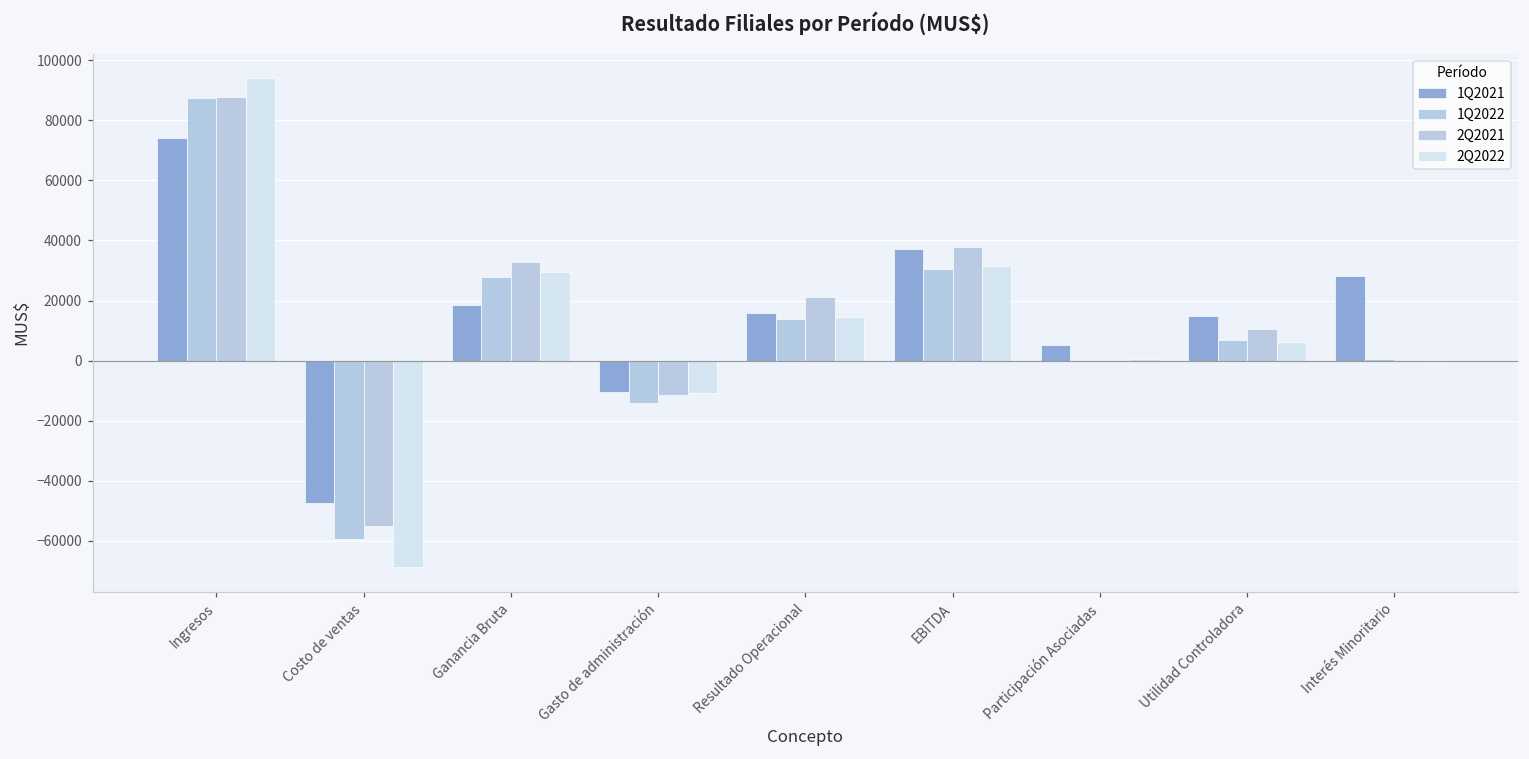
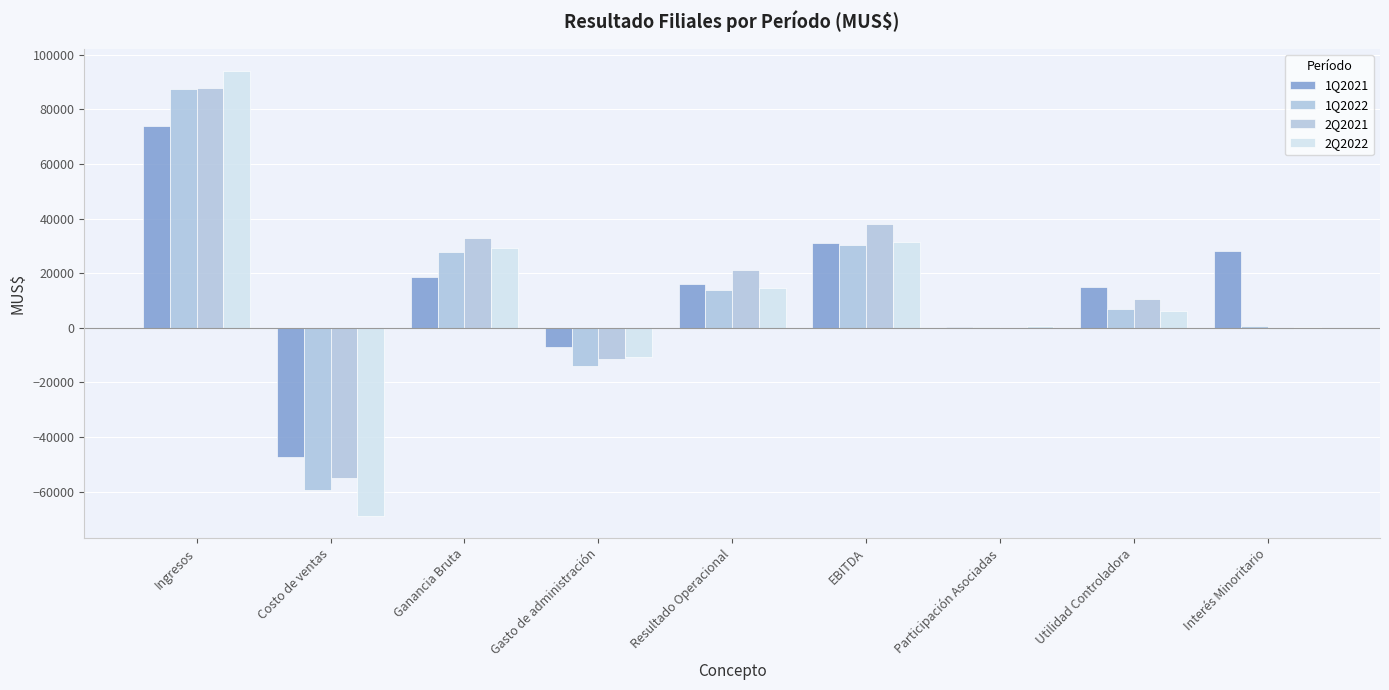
  {
    "1Q2021": {
      "Ingresos": 74000,
      "Costo de ventas": -47000,
      "Ganancia Bruta": 18000,
-     "Gasto de administración": -10000,
+     "Gasto de administración": -7000,
      "Resultado Operacional": 16000,
-     "EBITDA": 37000,
-     "Participación Asociadas": 5000,
+     "EBITDA": 31000,
+     "Participación Asociadas": 0,
      "Utilidad Controladora": 15000,
      "Interés Minoritario": 28000
    }
  }
